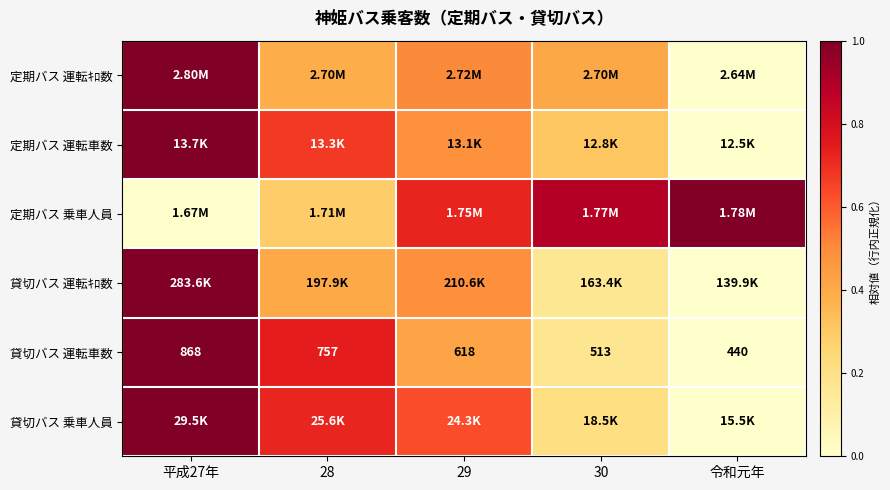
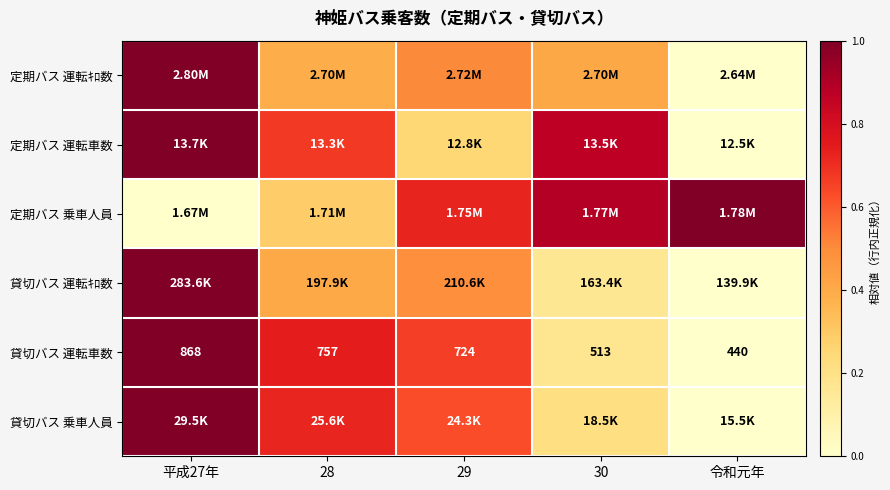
  {
    "定期バス 運転ｷﾛ数": {
      "平成27年": "2.80M",
      "28": "2.70M",
      "29": "2.72M",
      "30": "2.70M",
      "令和元年": "2.64M"
    },
    "定期バス 運転車数": {
      "平成27年": "13.7K",
      "28": "13.3K",
-     "29": "13.1K",
-     "30": "12.8K",
+     "29": "12.8K",
+     "30": "13.5K",
      "令和元年": "12.5K"
    },
    "定期バス 乗車人員": {
      "平成27年": "1.67M",
      "28": "1.71M",
      "29": "1.75M",
      "30": "1.77M",
      "令和元年": "1.78M"
    },
    "貸切バス 運転ｷﾛ数": {
      "平成27年": "283.6K",
      "28": "197.9K",
      "29": "210.6K",
      "30": "163.4K",
      "令和元年": "139.9K"
    },
    "貸切バス 運転車数": {
      "平成27年": "868",
      "28": "757",
-     "29": "618",
+     "29": "724",
      "30": "513",
      "令和元年": "440"
    },
    "貸切バス 乗車人員": {
      "平成27年": "29.5K",
      "28": "25.6K",
      "29": "24.3K",
      "30": "18.5K",
      "令和元年": "15.5K"
    }
  }
